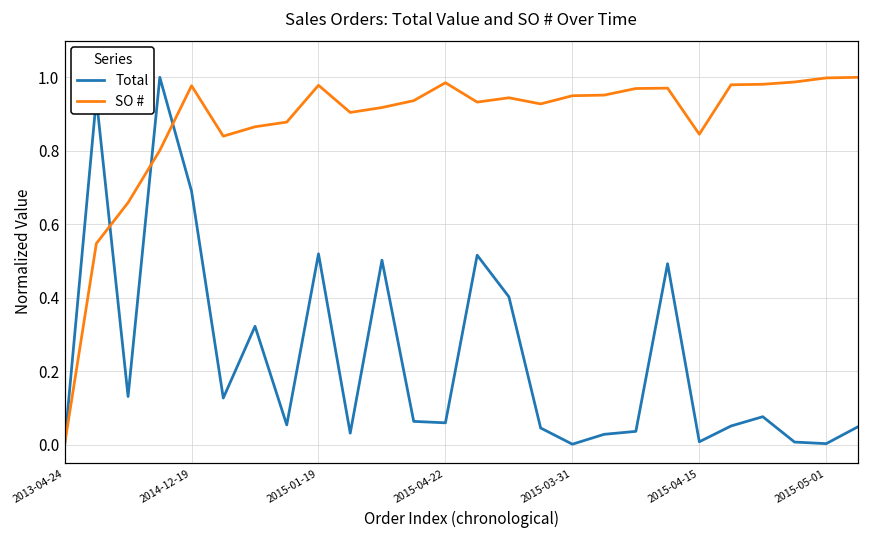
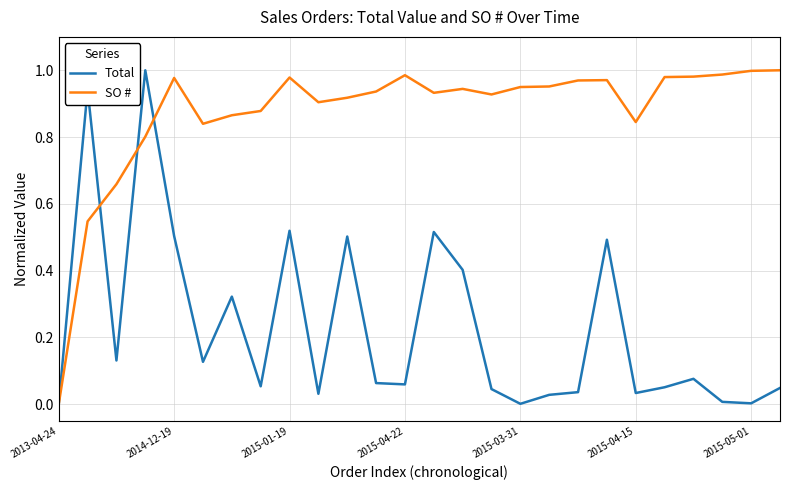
  {
    "Total": {
-     "2014-12-19": 0.69,
+     "2014-12-19": 0.50,
      "2015-01-19": 0.52,
      "2015-04-22": 0.06,
-     "2015-04-15": 0.01,
+     "2015-04-15": 0.03,
      "2015-05-01": 0.00
    },
    "SO #": {
      "2014-12-19": 0.98,
      "2015-01-19": 0.98,
      "2015-04-22": 0.99,
      "2015-04-15": 0.85,
      "2015-05-01": 1.00
    }
  }
